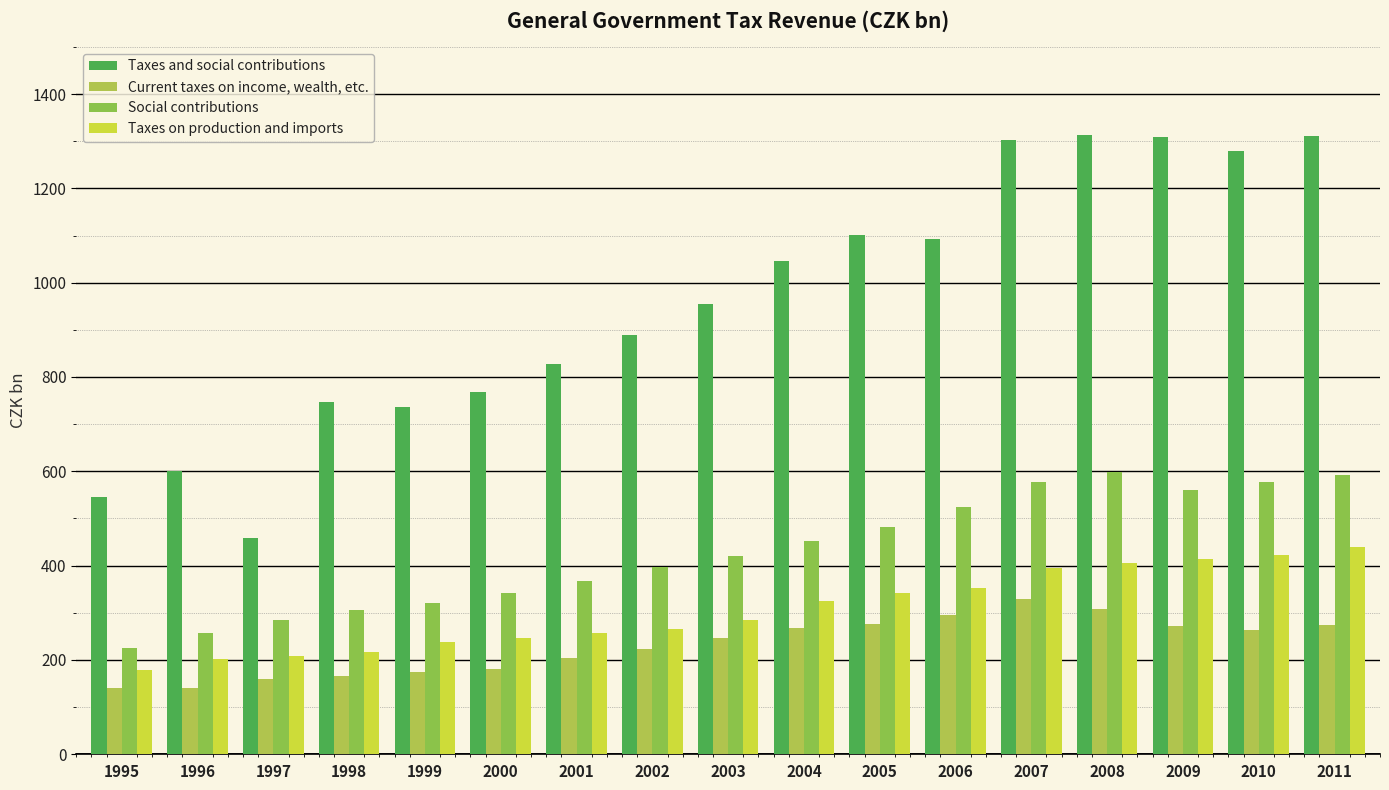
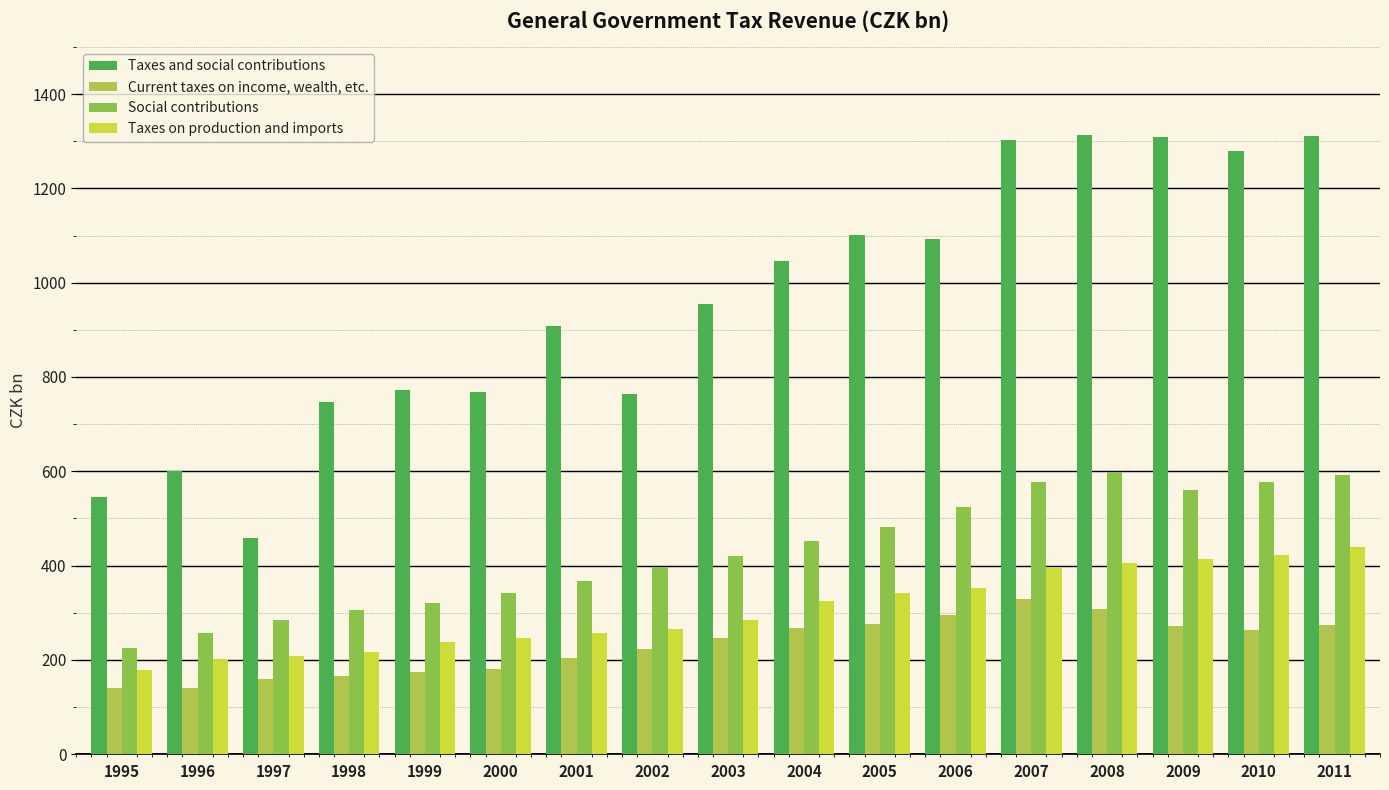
  {
    "Taxes and social contributions": {
      "1995": 540,
      "1996": 600,
      "1997": 460,
      "1998": 750,
-     "1999": 740,
+     "1999": 770,
      "2000": 770,
-     "2001": 830,
-     "2002": 890,
+     "2001": 910,
+     "2002": 760,
      "2003": 950,
      "2004": 1050,
      "2005": 1100,
      "2006": 1090,
      "2007": 1300,
      "2008": 1310,
      "2009": 1310,
      "2010": 1280,
      "2011": 1310
    }
  }
